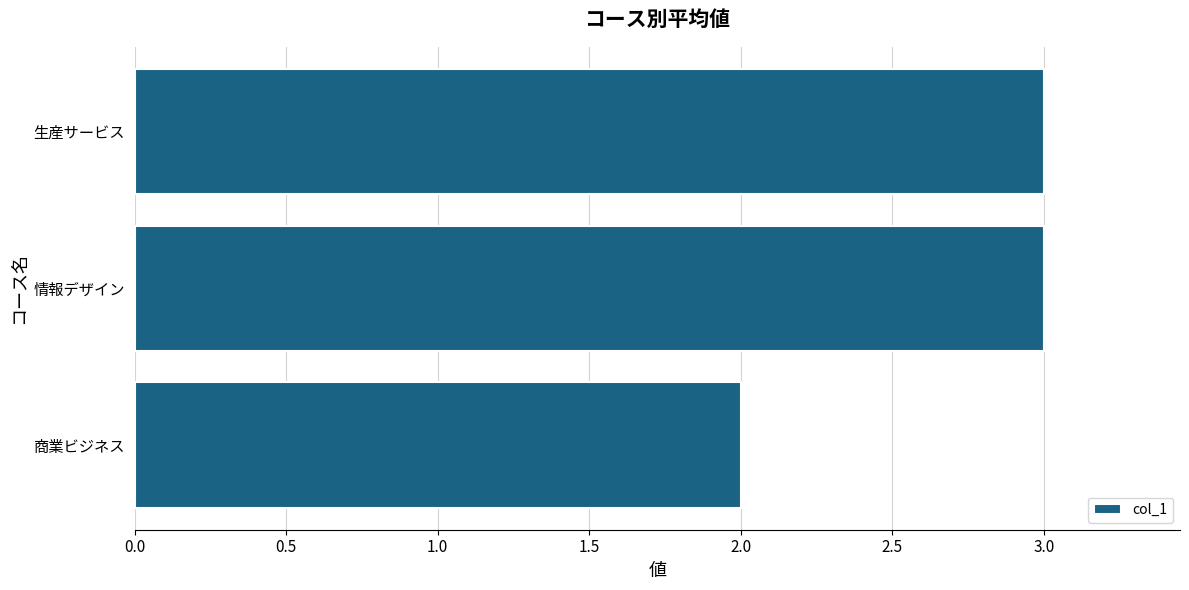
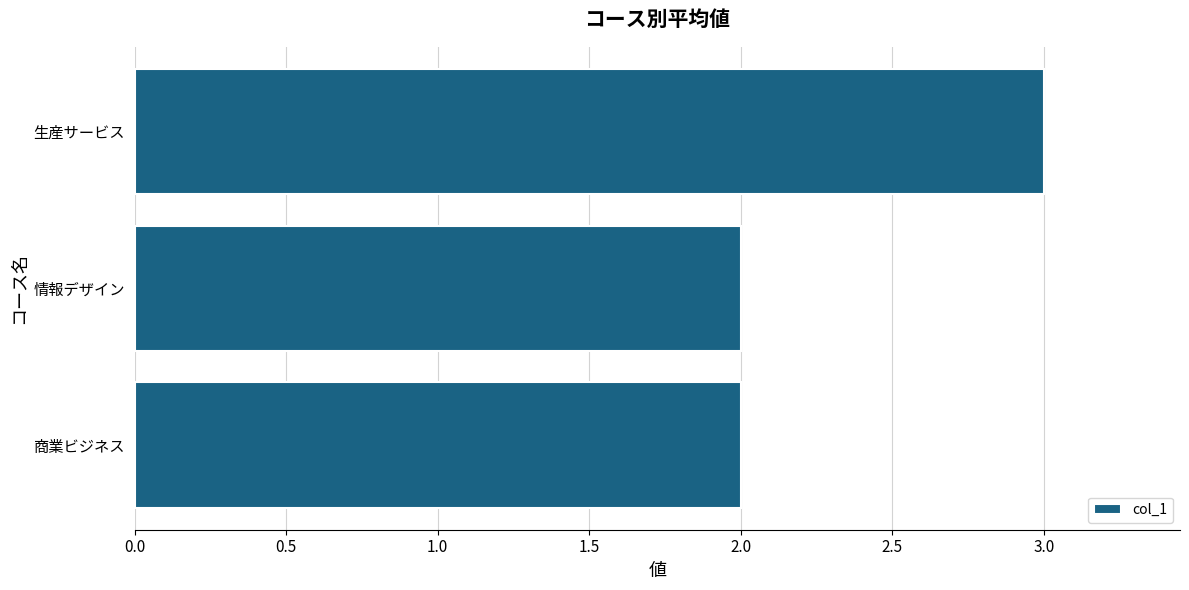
  {
    "生産サービス": 3,
-   "情報デザイン": 3,
+   "情報デザイン": 2,
    "商業ビジネス": 2
  }
